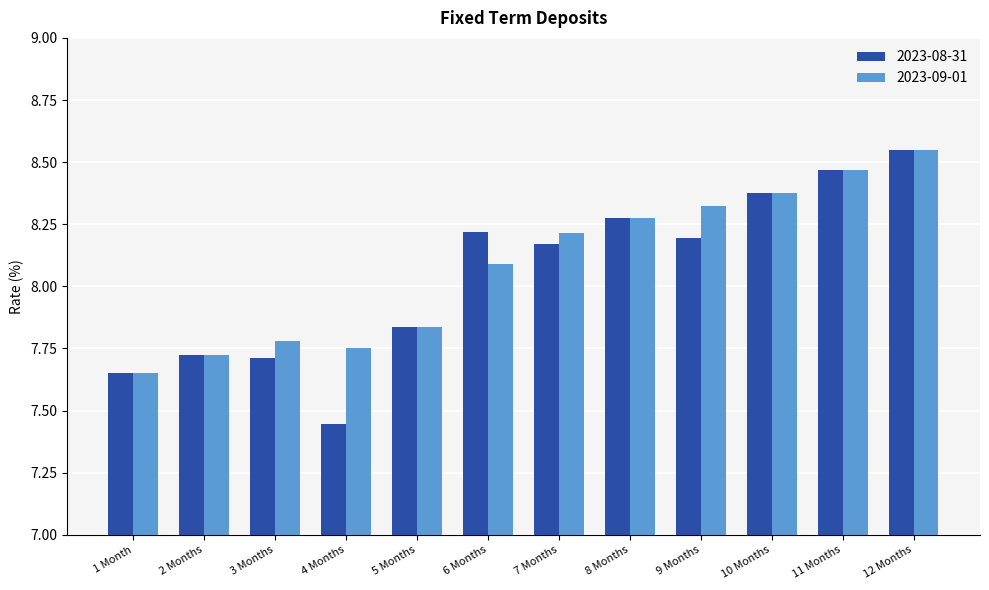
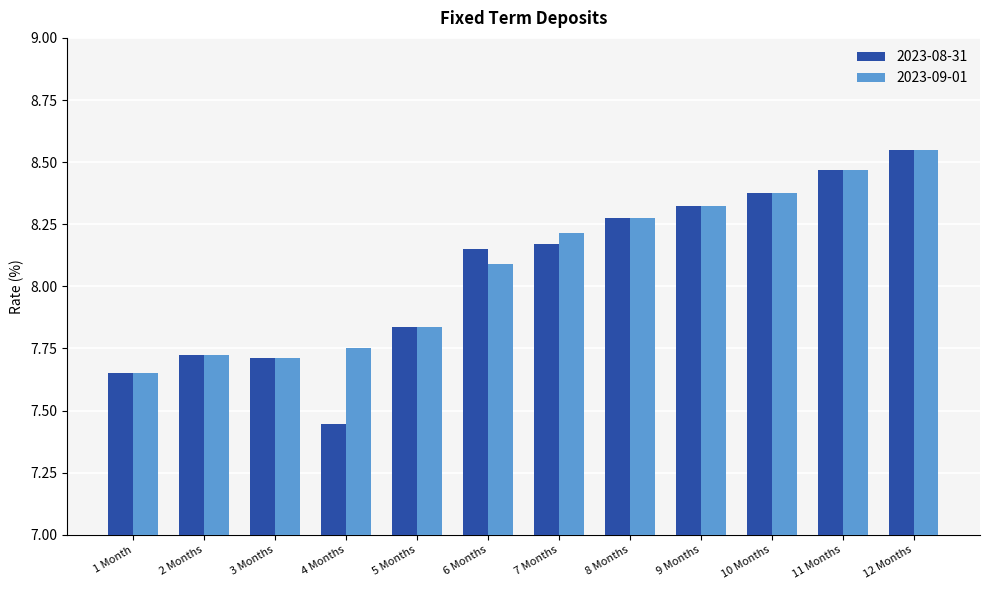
  {
    "2023-08-31": {
      "1 Month": 7.65,
      "2 Months": 7.72,
      "3 Months": 7.71,
      "4 Months": 7.45,
      "5 Months": 7.84,
-     "6 Months": 8.22,
+     "6 Months": 8.15,
      "7 Months": 8.17,
      "8 Months": 8.28,
-     "9 Months": 8.19,
+     "9 Months": 8.33,
      "10 Months": 8.38,
      "11 Months": 8.47,
      "12 Months": 8.55
    },
    "2023-09-01": {
      "1 Month": 7.65,
      "2 Months": 7.72,
-     "3 Months": 7.78,
+     "3 Months": 7.71,
      "4 Months": 7.75,
      "5 Months": 7.84,
      "6 Months": 8.09,
      "7 Months": 8.21,
      "8 Months": 8.28,
      "9 Months": 8.33,
      "10 Months": 8.38,
      "11 Months": 8.47,
      "12 Months": 8.55
    }
  }
